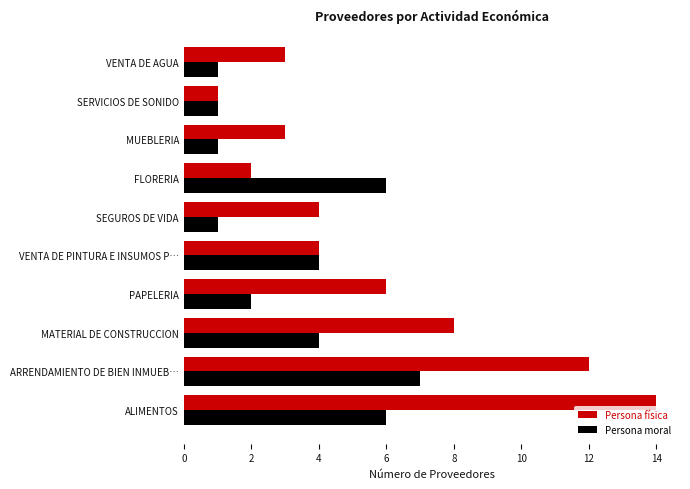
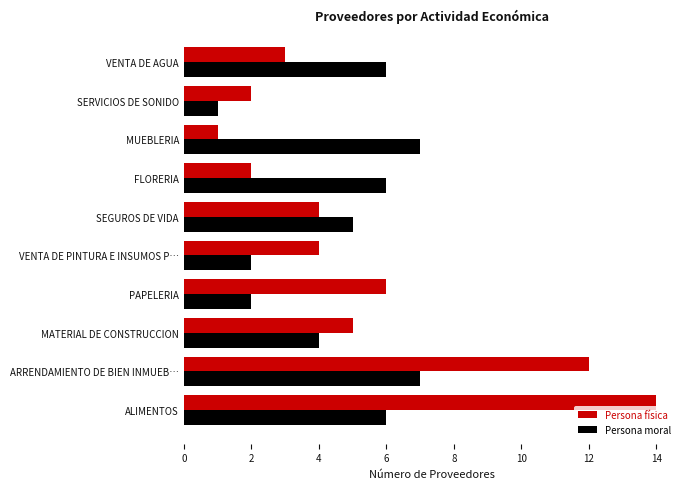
  {
    "Persona física": {
      "VENTA DE AGUA": 3,
-     "SERVICIOS DE SONIDO": 1,
-     "MUEBLERIA": 3,
+     "SERVICIOS DE SONIDO": 2,
+     "MUEBLERIA": 1,
      "FLORERIA": 2,
      "SEGUROS DE VIDA": 4,
      "VENTA DE PINTURA E INSUMOS P…": 4,
      "PAPELERIA": 6,
-     "MATERIAL DE CONSTRUCCION": 8,
+     "MATERIAL DE CONSTRUCCION": 5,
      "ARRENDAMIENTO DE BIEN INMUEB…": 12,
      "ALIMENTOS": 14
    },
    "Persona moral": {
-     "VENTA DE AGUA": 1,
+     "VENTA DE AGUA": 6,
      "SERVICIOS DE SONIDO": 1,
-     "MUEBLERIA": 1,
+     "MUEBLERIA": 7,
      "FLORERIA": 6,
-     "SEGUROS DE VIDA": 1,
-     "VENTA DE PINTURA E INSUMOS P…": 4,
+     "SEGUROS DE VIDA": 5,
+     "VENTA DE PINTURA E INSUMOS P…": 2,
      "PAPELERIA": 2,
      "MATERIAL DE CONSTRUCCION": 4,
      "ARRENDAMIENTO DE BIEN INMUEB…": 7,
      "ALIMENTOS": 6
    }
  }
